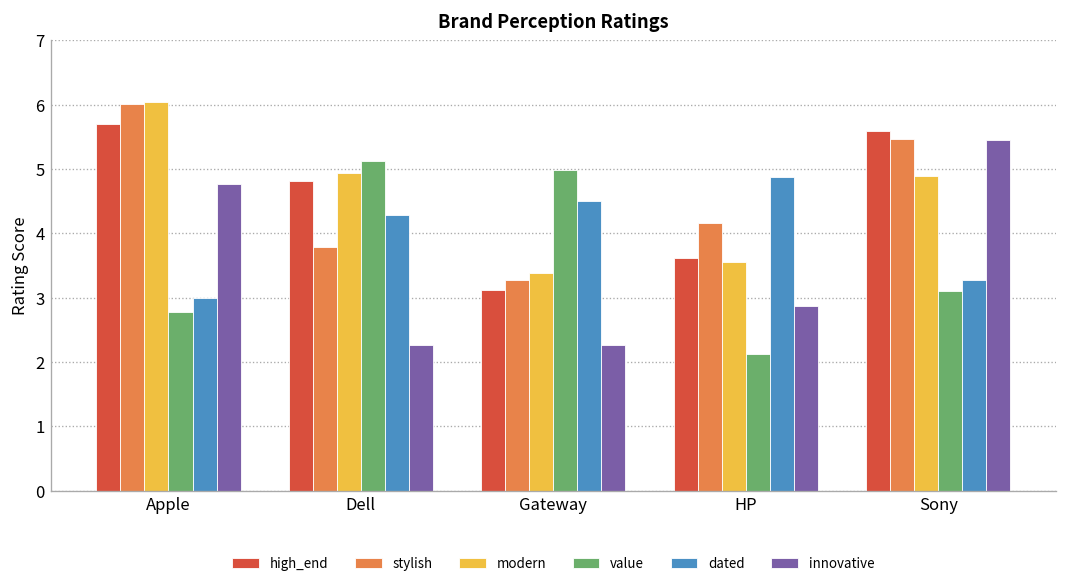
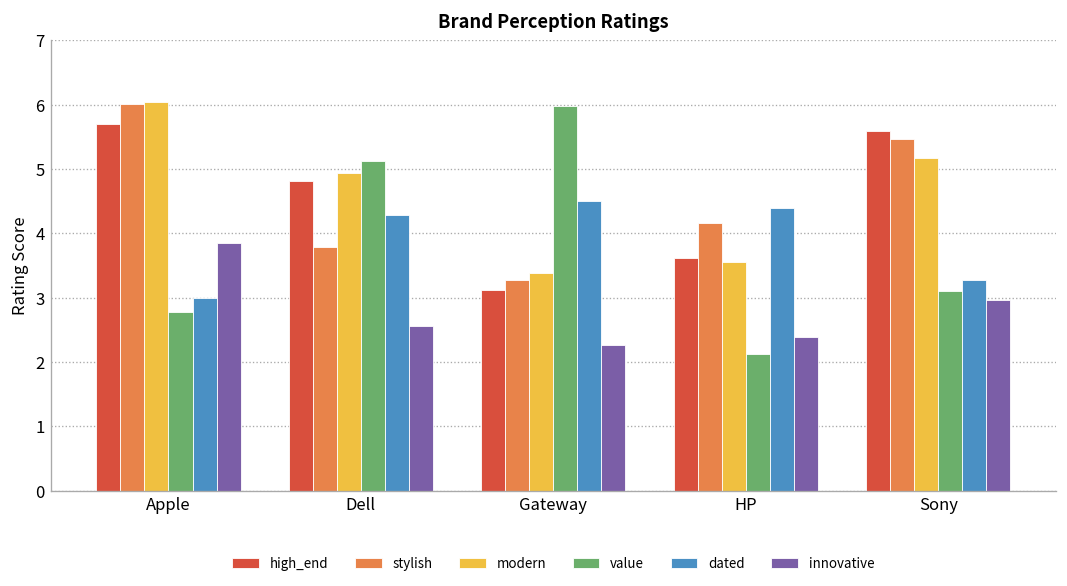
  {
    "modern": {
      "Apple": 6.0,
      "Dell": 4.9,
      "Gateway": 3.4,
      "HP": 3.6,
-     "Sony": 4.9
+     "Sony": 5.2
    },
    "value": {
      "Apple": 2.8,
      "Dell": 5.1,
-     "Gateway": 5.0,
+     "Gateway": 6.0,
      "HP": 2.1,
      "Sony": 3.1
    },
    "dated": {
      "Apple": 3.0,
      "Dell": 4.3,
      "Gateway": 4.5,
-     "HP": 4.9,
+     "HP": 4.4,
      "Sony": 3.3
    },
    "innovative": {
-     "Apple": 4.8,
-     "Dell": 2.3,
+     "Apple": 3.8,
+     "Dell": 2.6,
      "Gateway": 2.3,
-     "HP": 2.9,
-     "Sony": 5.5
+     "HP": 2.4,
+     "Sony": 3.0
    }
  }
